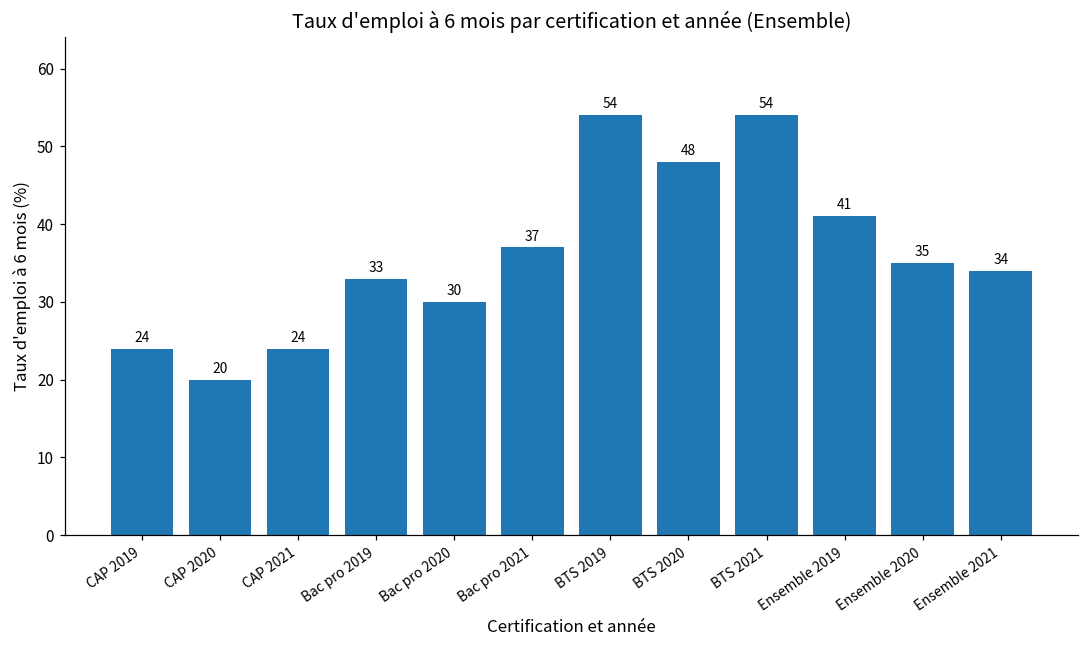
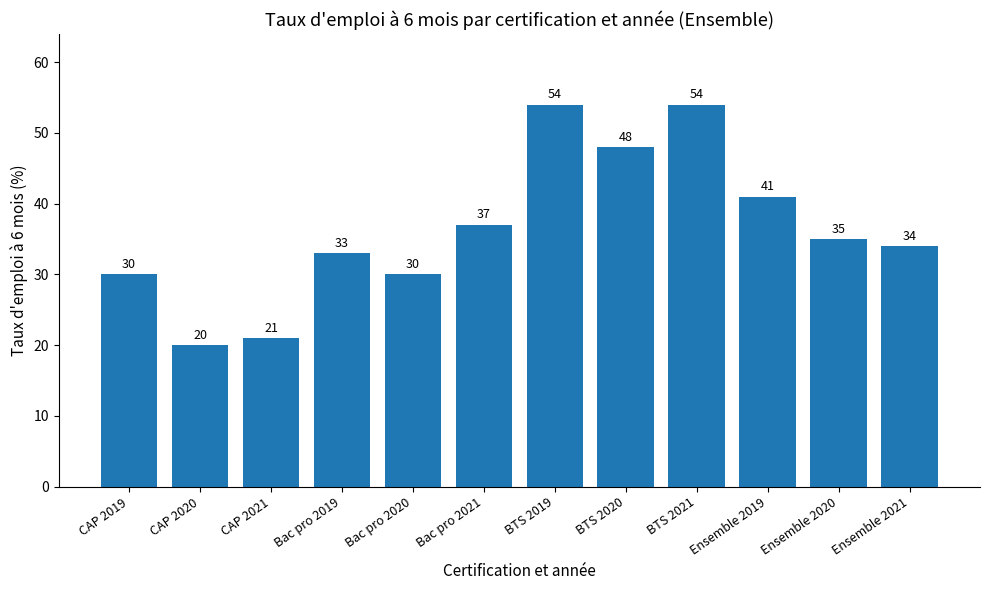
  {
-   "CAP 2019": 24,
+   "CAP 2019": 30,
    "CAP 2020": 20,
-   "CAP 2021": 24,
+   "CAP 2021": 21,
    "Bac pro 2019": 33,
    "Bac pro 2020": 30,
    "Bac pro 2021": 37,
    "BTS 2019": 54,
    "BTS 2020": 48,
    "BTS 2021": 54,
    "Ensemble 2019": 41,
    "Ensemble 2020": 35,
    "Ensemble 2021": 34
  }
